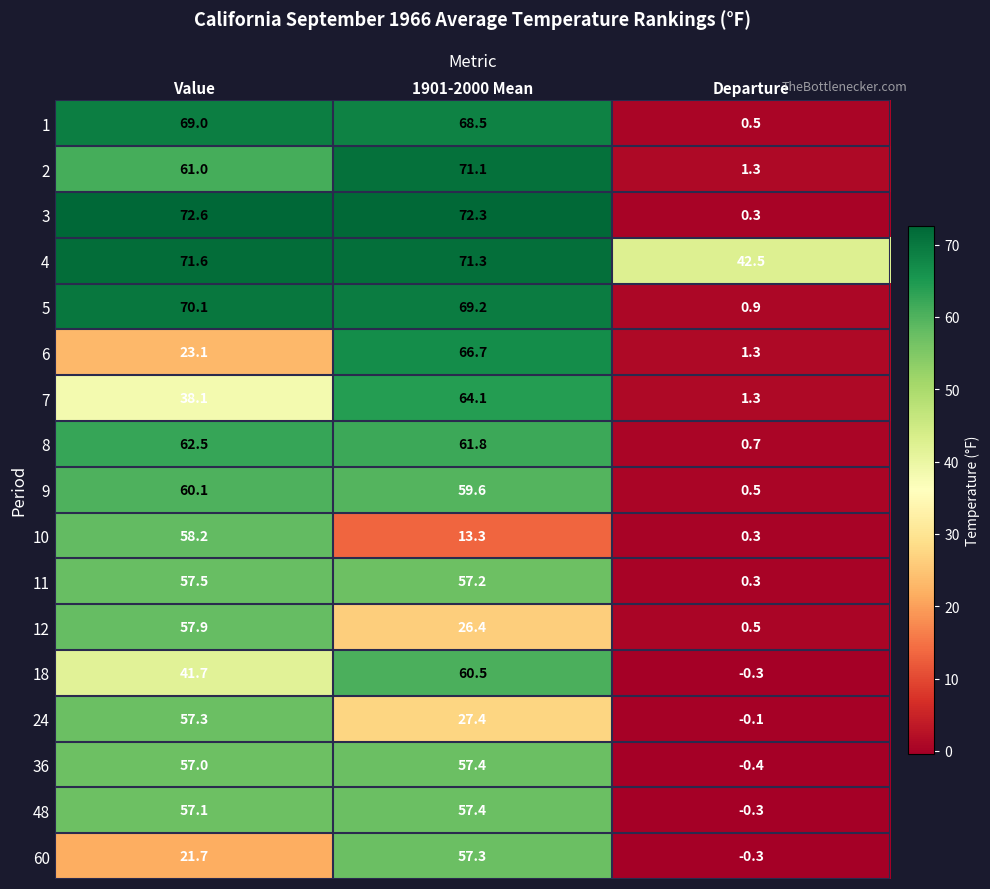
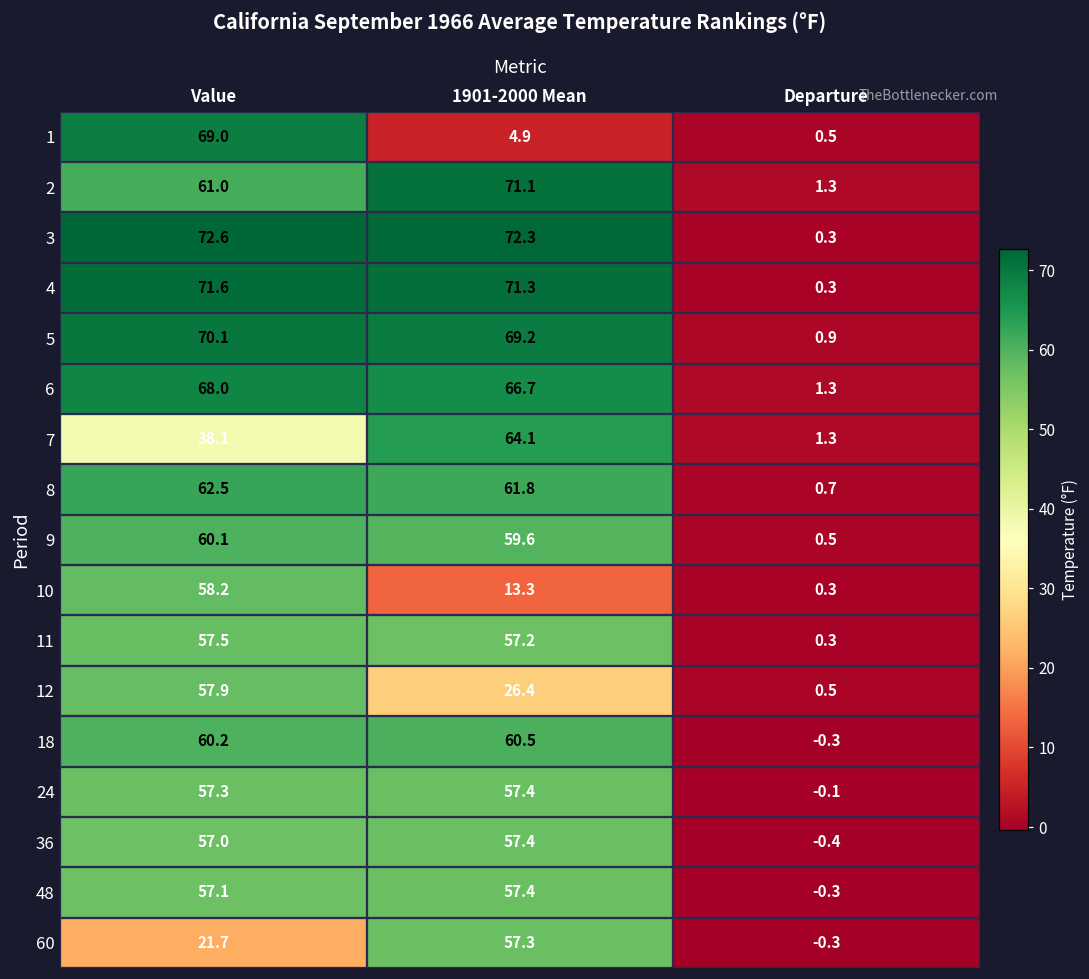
  {
    "1": {
      "Value": 69.0,
-     "1901-2000 Mean": 68.5,
+     "1901-2000 Mean": 4.9,
      "Departure": 0.5
    },
    "2": {
      "Value": 61.0,
      "1901-2000 Mean": 71.1,
      "Departure": 1.3
    },
    "3": {
      "Value": 72.6,
      "1901-2000 Mean": 72.3,
      "Departure": 0.3
    },
    "4": {
      "Value": 71.6,
      "1901-2000 Mean": 71.3,
-     "Departure": 42.5
+     "Departure": 0.3
    },
    "5": {
      "Value": 70.1,
      "1901-2000 Mean": 69.2,
      "Departure": 0.9
    },
    "6": {
-     "Value": 23.1,
+     "Value": 68.0,
      "1901-2000 Mean": 66.7,
      "Departure": 1.3
    },
    "7": {
      "Value": 38.1,
      "1901-2000 Mean": 64.1,
      "Departure": 1.3
    },
    "8": {
      "Value": 62.5,
      "1901-2000 Mean": 61.8,
      "Departure": 0.7
    },
    "9": {
      "Value": 60.1,
      "1901-2000 Mean": 59.6,
      "Departure": 0.5
    },
    "10": {
      "Value": 58.2,
      "1901-2000 Mean": 13.3,
      "Departure": 0.3
    },
    "11": {
      "Value": 57.5,
      "1901-2000 Mean": 57.2,
      "Departure": 0.3
    },
    "12": {
      "Value": 57.9,
      "1901-2000 Mean": 26.4,
      "Departure": 0.5
    },
    "18": {
-     "Value": 41.7,
+     "Value": 60.2,
      "1901-2000 Mean": 60.5,
      "Departure": -0.3
    },
    "24": {
      "Value": 57.3,
-     "1901-2000 Mean": 27.4,
+     "1901-2000 Mean": 57.4,
      "Departure": -0.1
    },
    "36": {
      "Value": 57.0,
      "1901-2000 Mean": 57.4,
      "Departure": -0.4
    },
    "48": {
      "Value": 57.1,
      "1901-2000 Mean": 57.4,
      "Departure": -0.3
    },
    "60": {
      "Value": 21.7,
      "1901-2000 Mean": 57.3,
      "Departure": -0.3
    }
  }
